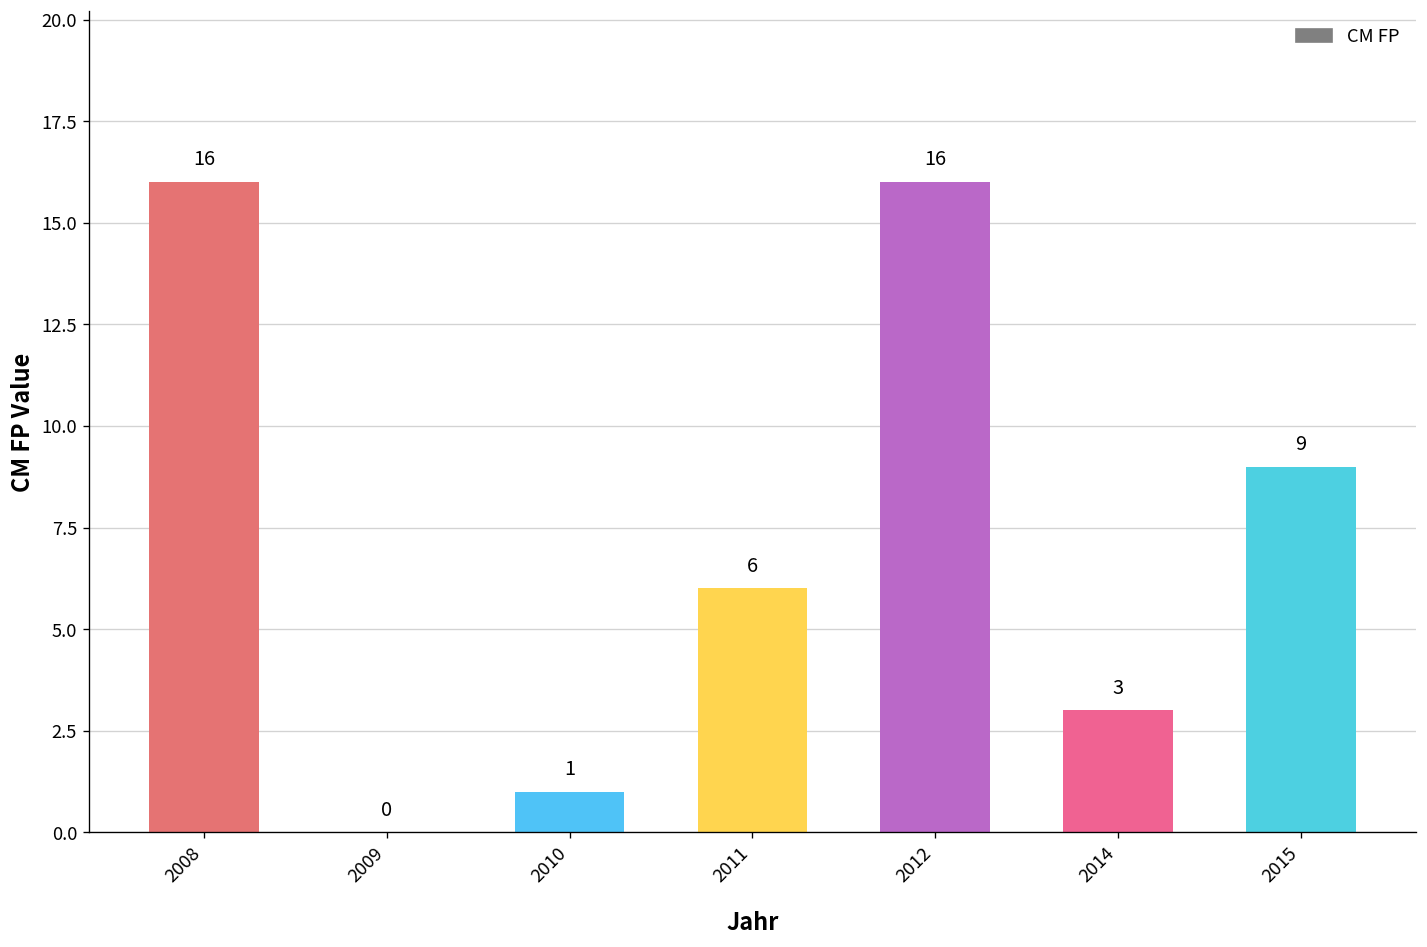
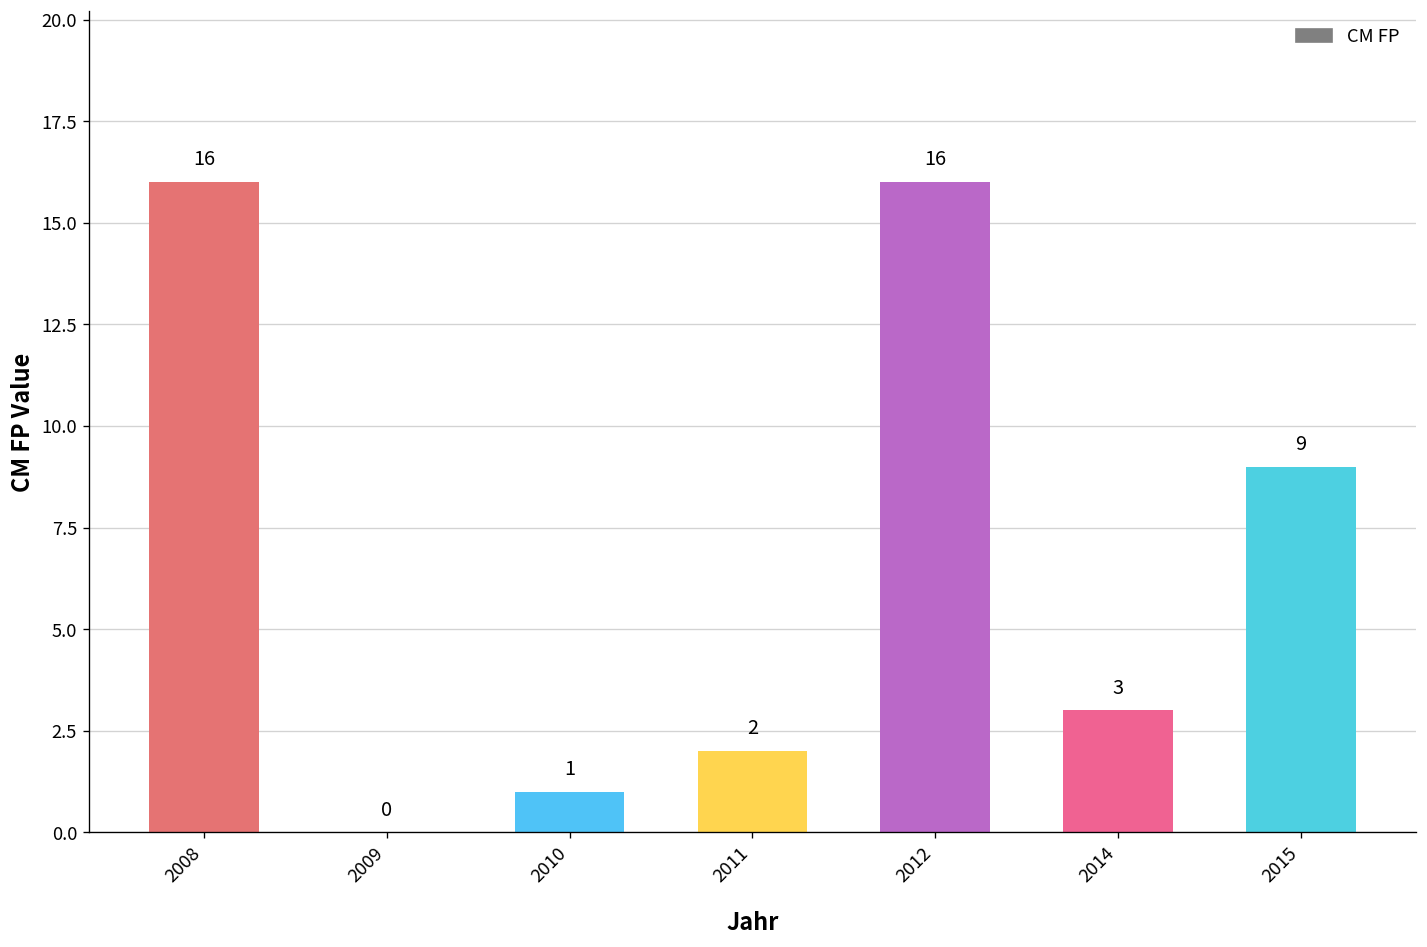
  {
    "2008": 16,
    "2009": 0,
    "2010": 1,
-   "2011": 6,
+   "2011": 2,
    "2012": 16,
    "2014": 3,
    "2015": 9
  }
